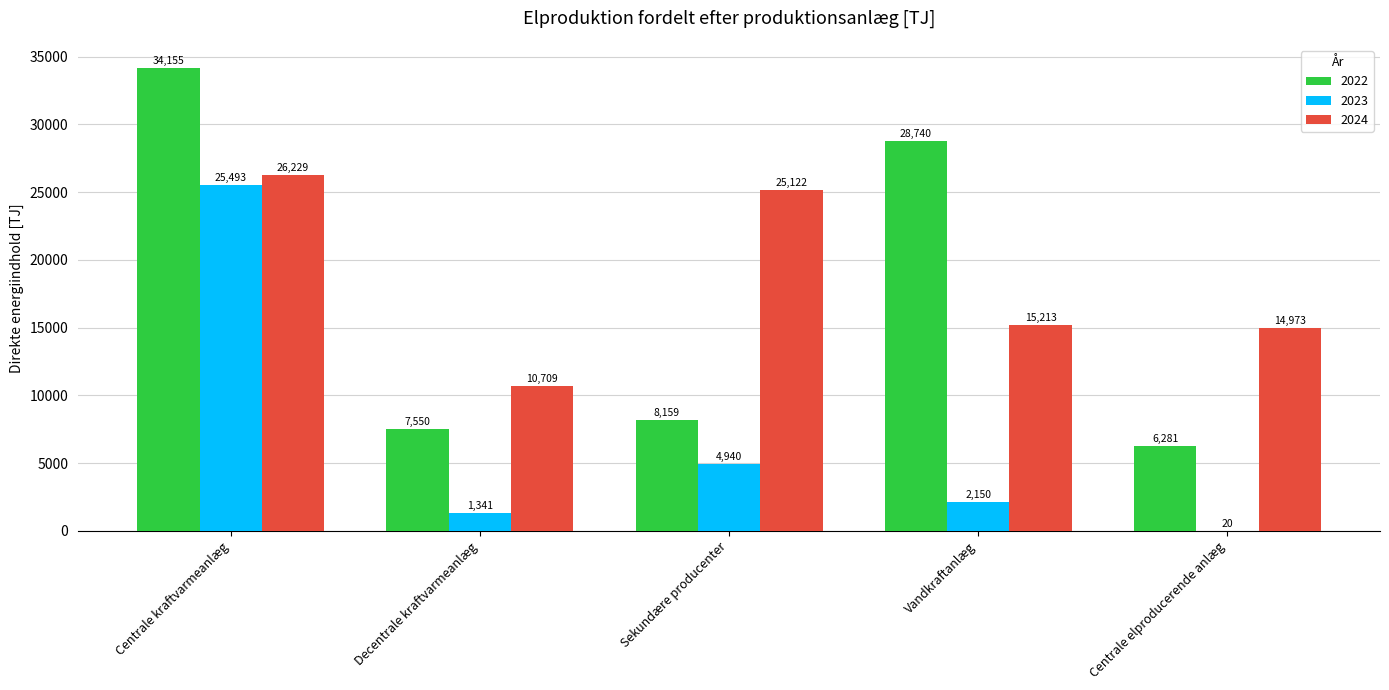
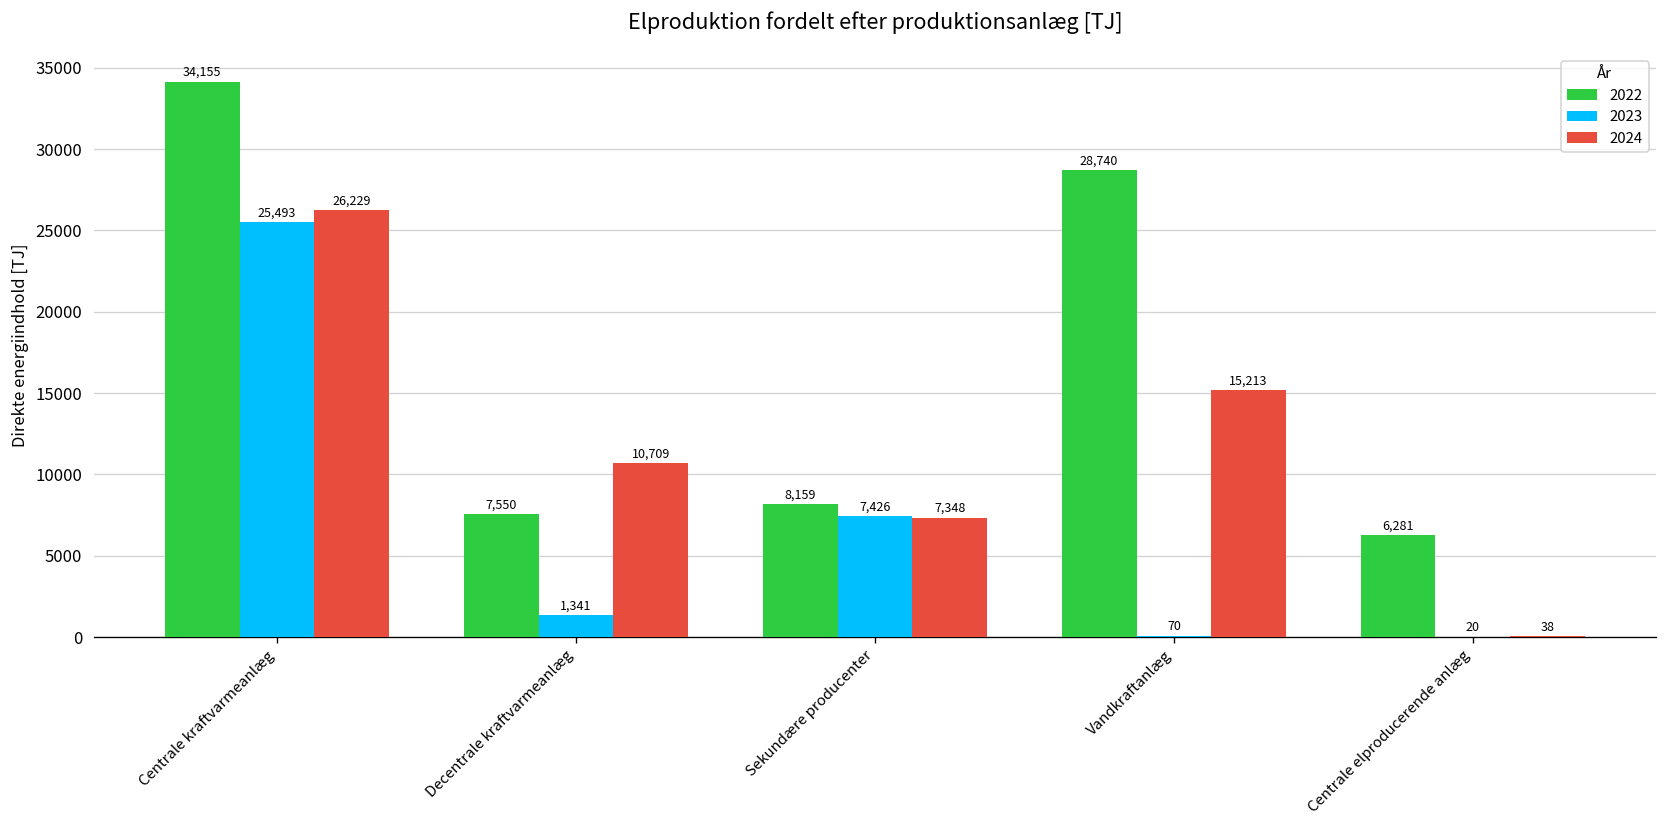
  {
    "2022": {
      "Centrale kraftvarmeanlæg": "34,155",
      "Decentrale kraftvarmeanlæg": "7,550",
      "Sekundære producenter": "8,159",
      "Vandkraftanlæg": "28,740",
      "Centrale elproducerende anlæg": "6,281"
    },
    "2023": {
      "Centrale kraftvarmeanlæg": "25,493",
      "Decentrale kraftvarmeanlæg": "1,341",
-     "Sekundære producenter": "4,940",
-     "Vandkraftanlæg": "2,150",
+     "Sekundære producenter": "7,426",
+     "Vandkraftanlæg": "70",
      "Centrale elproducerende anlæg": "20"
    },
    "2024": {
      "Centrale kraftvarmeanlæg": "26,229",
      "Decentrale kraftvarmeanlæg": "10,709",
-     "Sekundære producenter": "25,122",
+     "Sekundære producenter": "7,348",
      "Vandkraftanlæg": "15,213",
-     "Centrale elproducerende anlæg": "14,973"
+     "Centrale elproducerende anlæg": "38"
    }
  }
